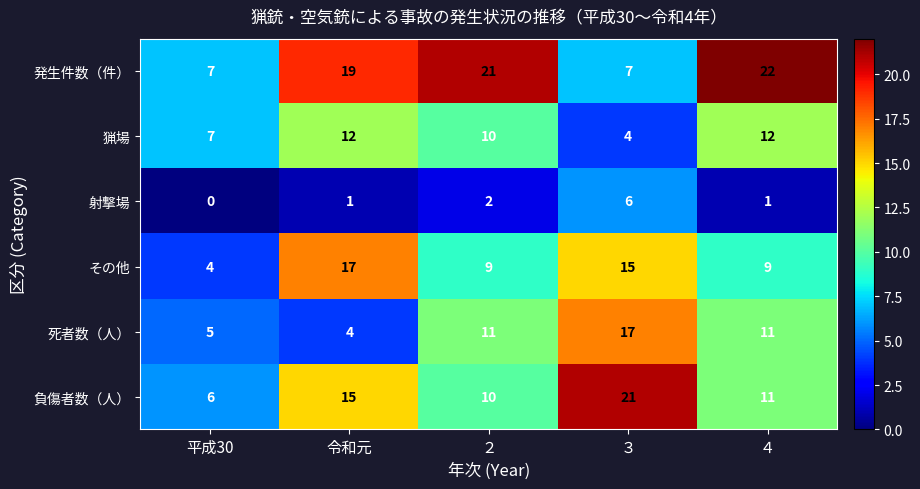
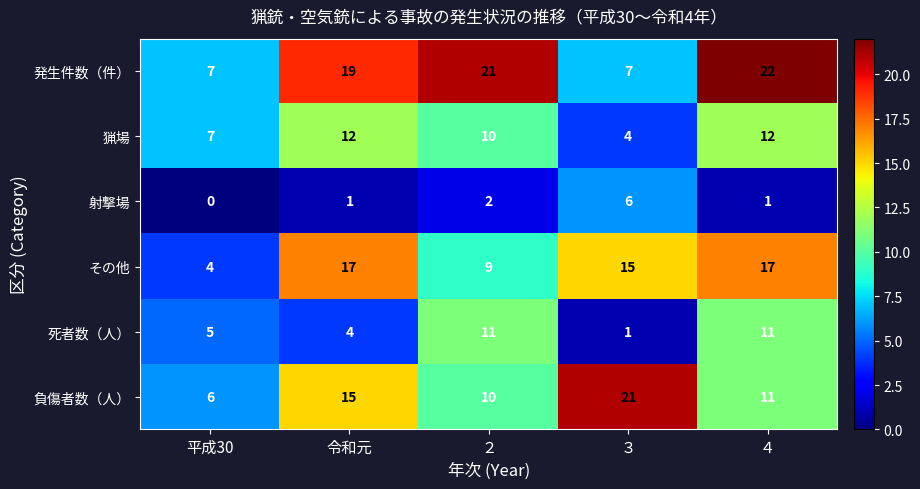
  {
    "発生件数（件）": {
      "平成30": 7,
      "令和元": 19,
      "２": 21,
      "３": 7,
      "４": 22
    },
    "猟場": {
      "平成30": 7,
      "令和元": 12,
      "２": 10,
      "３": 4,
      "４": 12
    },
    "射撃場": {
      "平成30": 0,
      "令和元": 1,
      "２": 2,
      "３": 6,
      "４": 1
    },
    "その他": {
      "平成30": 4,
      "令和元": 17,
      "２": 9,
      "３": 15,
-     "４": 9
+     "４": 17
    },
    "死者数（人）": {
      "平成30": 5,
      "令和元": 4,
      "２": 11,
-     "３": 17,
+     "３": 1,
      "４": 11
    },
    "負傷者数（人）": {
      "平成30": 6,
      "令和元": 15,
      "２": 10,
      "３": 21,
      "４": 11
    }
  }
